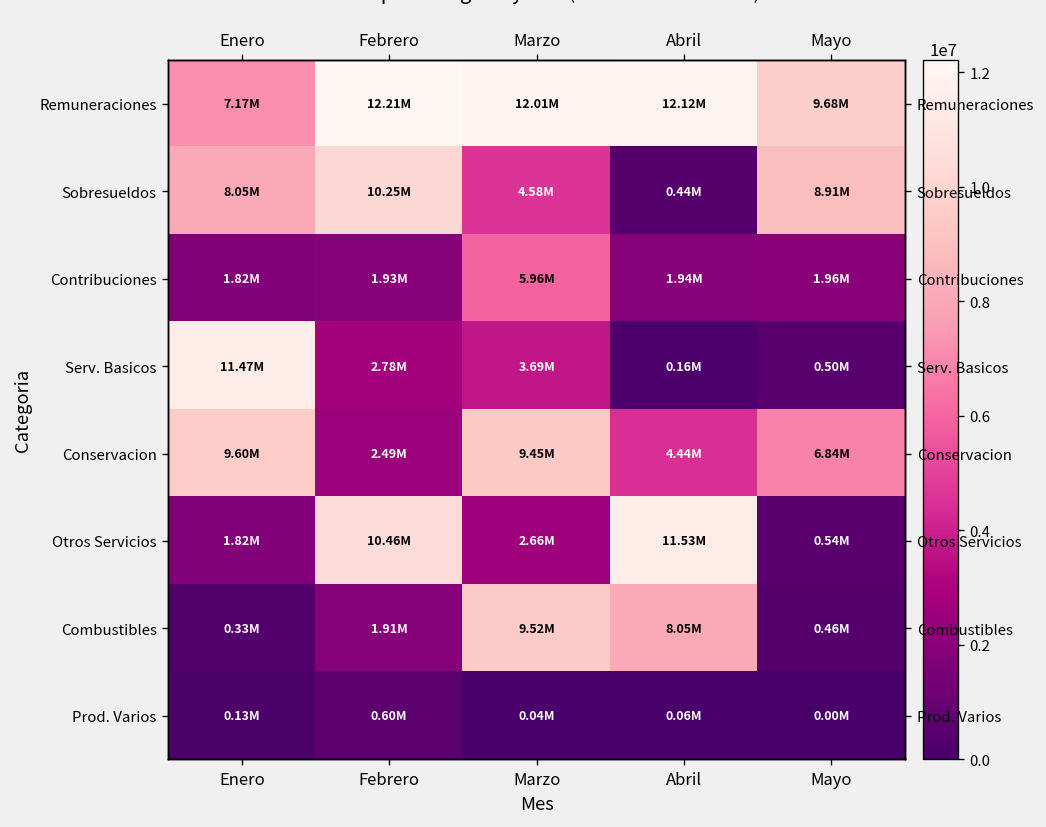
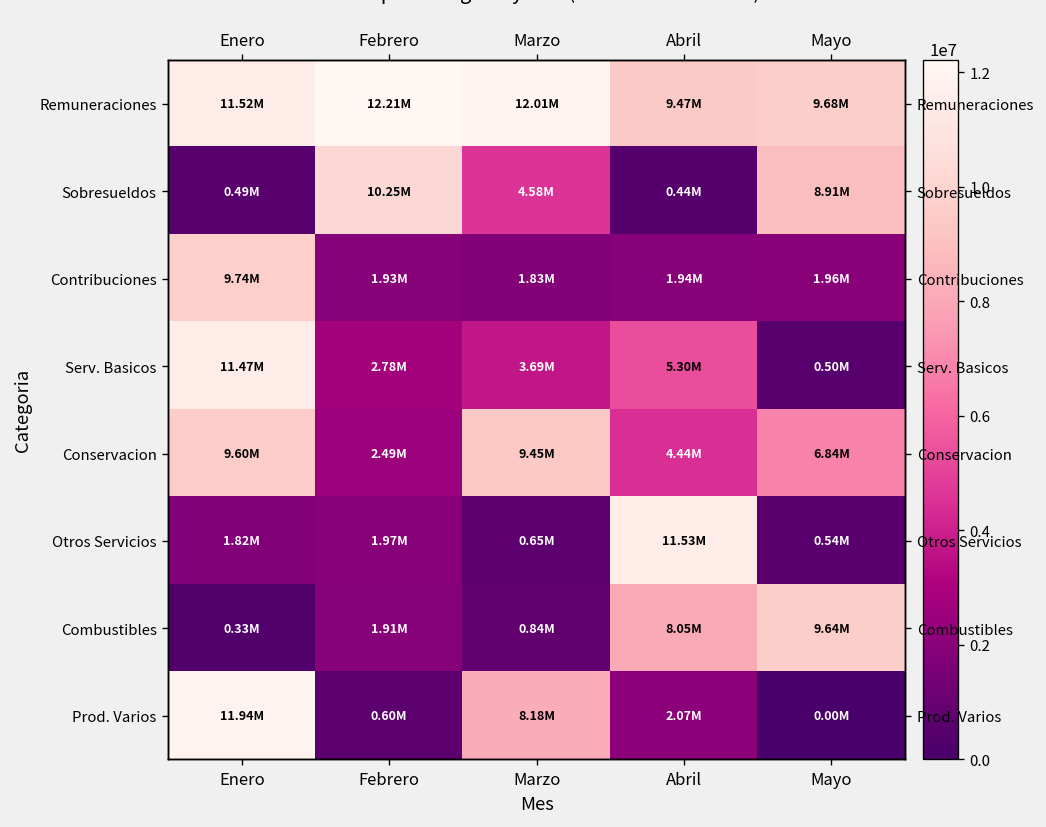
  {
    "Remuneraciones": {
-     "Enero": "7.17M",
+     "Enero": "11.52M",
      "Febrero": "12.21M",
      "Marzo": "12.01M",
-     "Abril": "12.12M",
+     "Abril": "9.47M",
      "Mayo": "9.68M"
    },
    "Sobresueldos": {
-     "Enero": "8.05M",
+     "Enero": "0.49M",
      "Febrero": "10.25M",
      "Marzo": "4.58M",
      "Abril": "0.44M",
      "Mayo": "8.91M"
    },
    "Contribuciones": {
-     "Enero": "1.82M",
+     "Enero": "9.74M",
      "Febrero": "1.93M",
-     "Marzo": "5.96M",
+     "Marzo": "1.83M",
      "Abril": "1.94M",
      "Mayo": "1.96M"
    },
    "Serv. Basicos": {
      "Enero": "11.47M",
      "Febrero": "2.78M",
      "Marzo": "3.69M",
-     "Abril": "0.16M",
+     "Abril": "5.30M",
      "Mayo": "0.50M"
    },
    "Conservacion": {
      "Enero": "9.60M",
      "Febrero": "2.49M",
      "Marzo": "9.45M",
      "Abril": "4.44M",
      "Mayo": "6.84M"
    },
    "Otros Servicios": {
      "Enero": "1.82M",
-     "Febrero": "10.46M",
-     "Marzo": "2.66M",
+     "Febrero": "1.97M",
+     "Marzo": "0.65M",
      "Abril": "11.53M",
      "Mayo": "0.54M"
    },
    "Combustibles": {
      "Enero": "0.33M",
      "Febrero": "1.91M",
-     "Marzo": "9.52M",
+     "Marzo": "0.84M",
      "Abril": "8.05M",
-     "Mayo": "0.46M"
+     "Mayo": "9.64M"
    },
    "Prod. Varios": {
-     "Enero": "0.13M",
+     "Enero": "11.94M",
      "Febrero": "0.60M",
-     "Marzo": "0.04M",
-     "Abril": "0.06M",
+     "Marzo": "8.18M",
+     "Abril": "2.07M",
      "Mayo": "0.00M"
    }
  }
